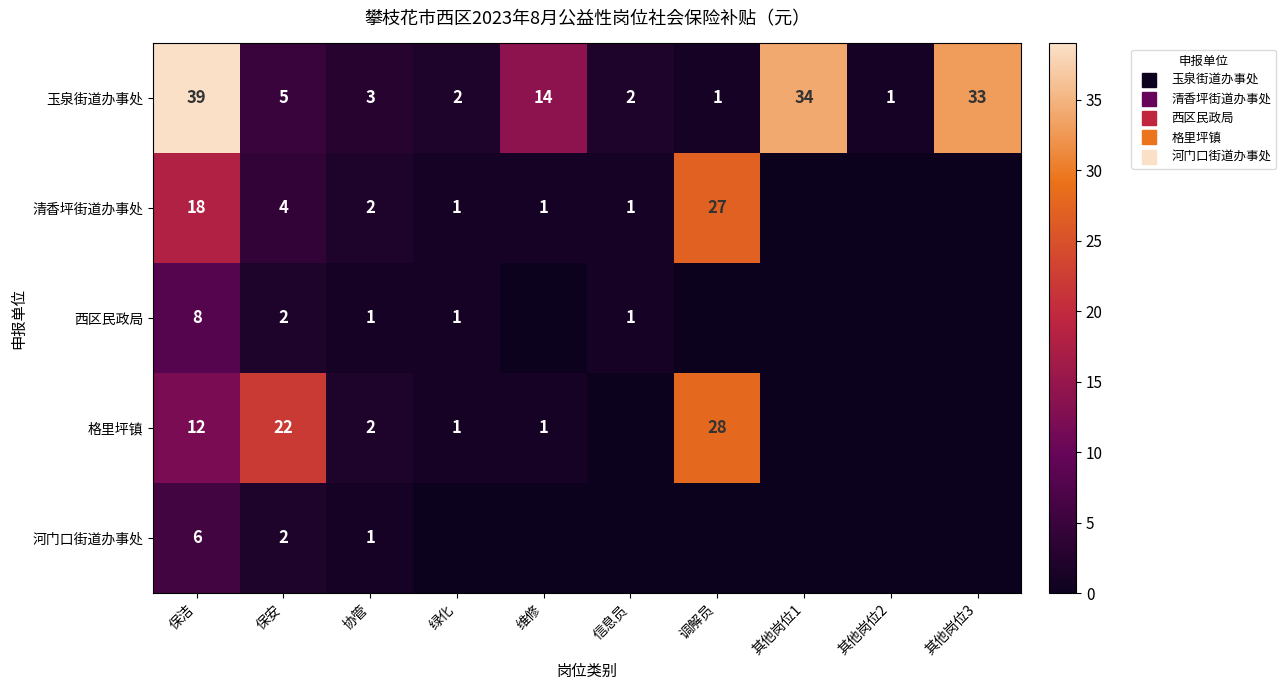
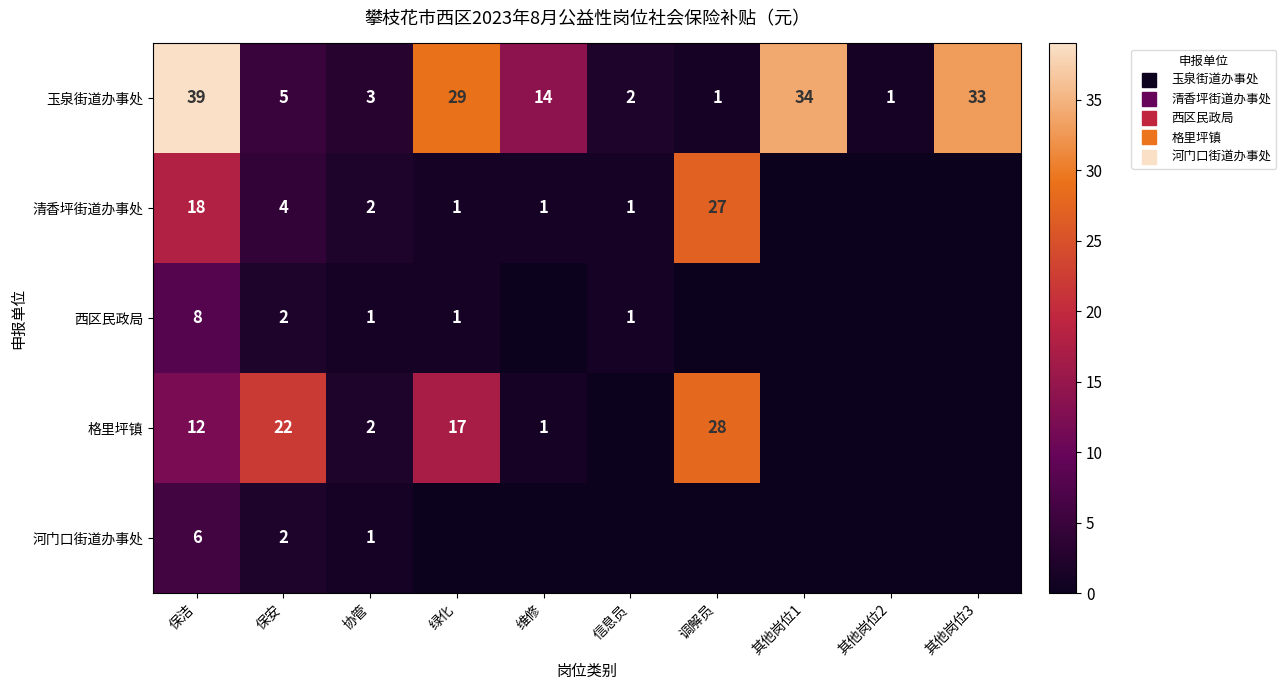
  {
    "玉泉街道办事处": {
      "保洁": 39,
      "保安": 5,
      "协管": 3,
-     "绿化": 2,
+     "绿化": 29,
      "维修": 14,
      "信息员": 2,
      "调解员": 1,
      "其他岗位1": 34,
      "其他岗位2": 1,
      "其他岗位3": 33
    },
    "清香坪街道办事处": {
      "保洁": 18,
      "保安": 4,
      "协管": 2,
      "绿化": 1,
      "维修": 1,
      "信息员": 1,
      "调解员": 27
    },
    "西区民政局": {
      "保洁": 8,
      "保安": 2,
      "协管": 1,
      "绿化": 1,
      "信息员": 1
    },
    "格里坪镇": {
      "保洁": 12,
      "保安": 22,
      "协管": 2,
-     "绿化": 1,
+     "绿化": 17,
      "维修": 1,
      "调解员": 28
    },
    "河门口街道办事处": {
      "保洁": 6,
      "保安": 2,
      "协管": 1
    }
  }
